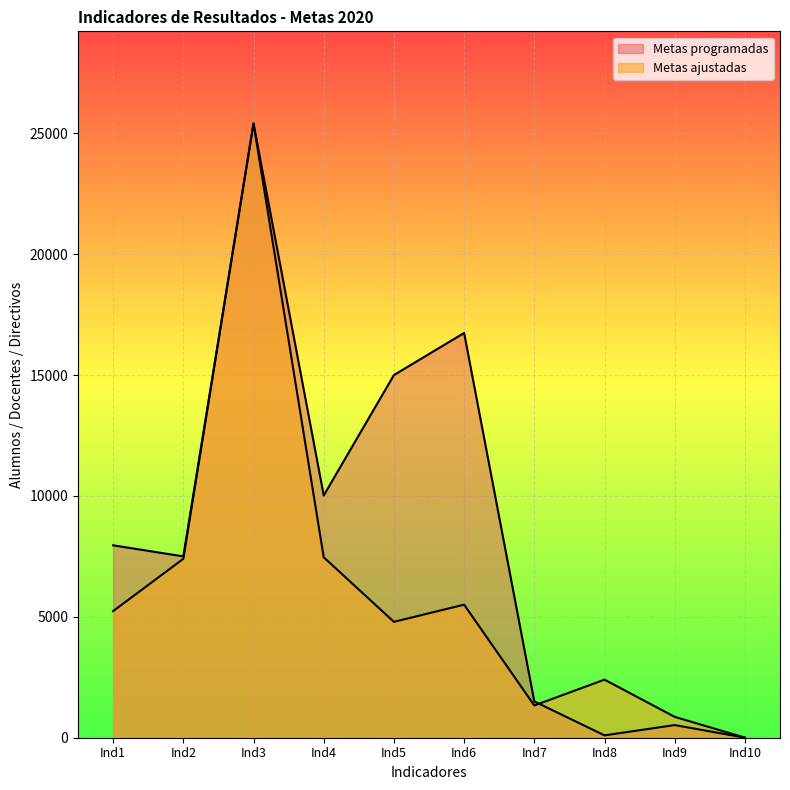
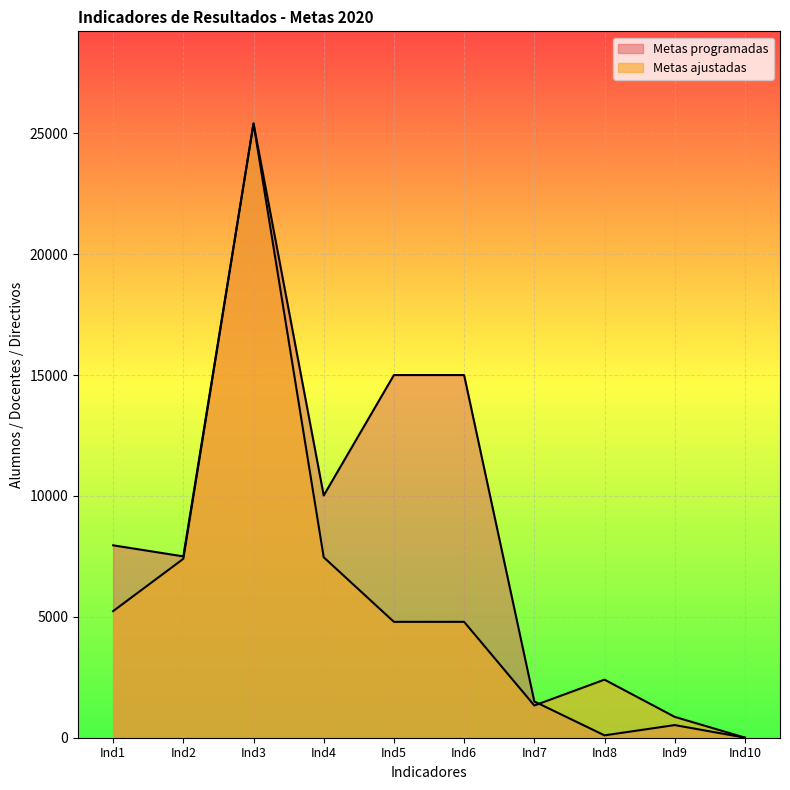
  {
    "Metas programadas": {
      "Ind1": 8000,
      "Ind4": 10000,
      "Ind5": 15000,
-     "Ind6": 16700,
+     "Ind6": 15000,
      "Ind7": 1500,
      "Ind8": 100,
      "Ind9": 500
    },
    "Metas ajustadas": {
      "Ind1": 5200,
      "Ind4": 7500,
      "Ind5": 4800,
-     "Ind6": 5500,
+     "Ind6": 4800,
      "Ind7": 1300,
      "Ind8": 2400,
      "Ind9": 900
    }
  }
